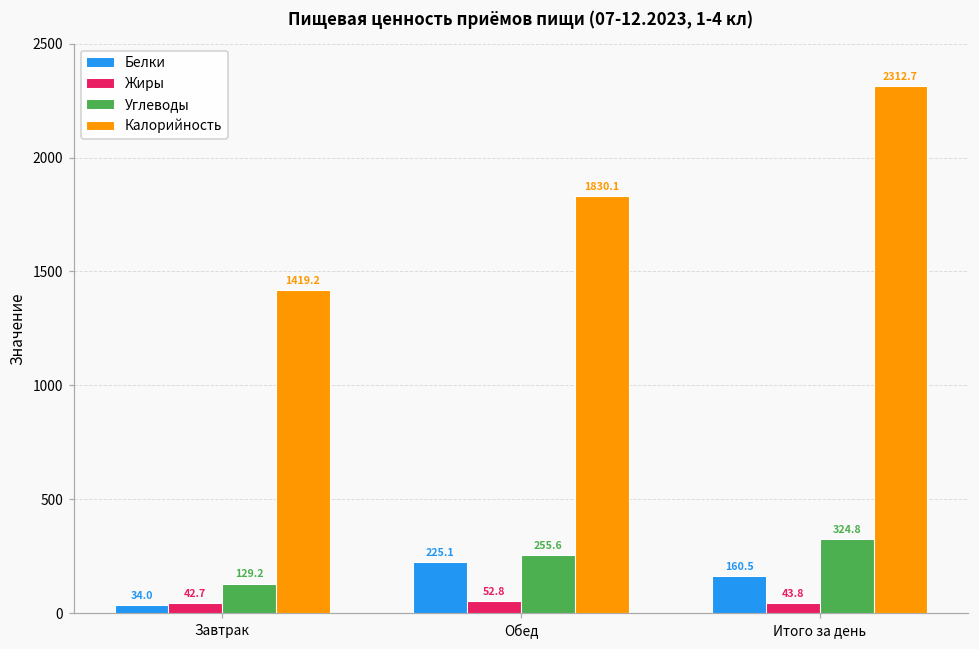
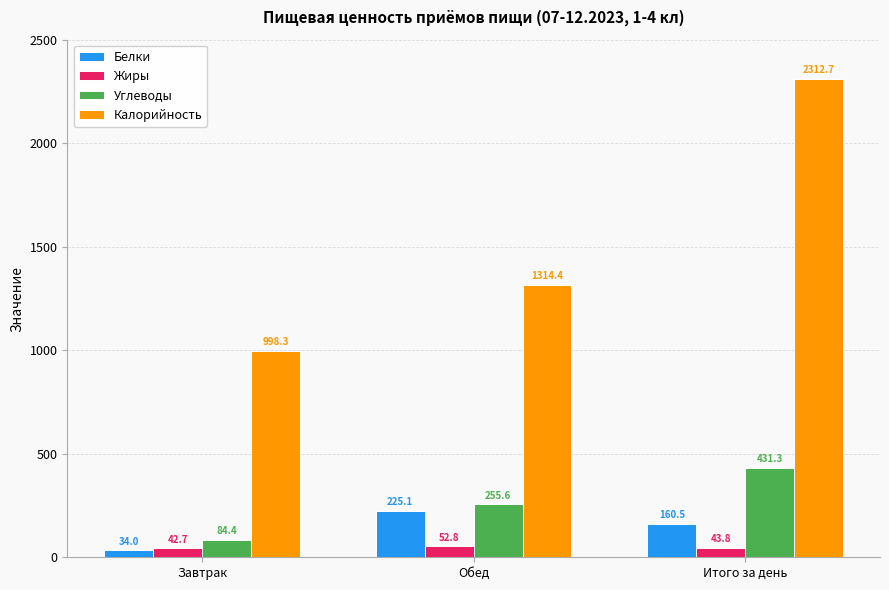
  {
    "Белки": {
      "Завтрак": 34.0,
      "Обед": 225.1,
      "Итого за день": 160.5
    },
    "Жиры": {
      "Завтрак": 42.7,
      "Обед": 52.8,
      "Итого за день": 43.8
    },
    "Углеводы": {
-     "Завтрак": 129.2,
+     "Завтрак": 84.4,
      "Обед": 255.6,
-     "Итого за день": 324.8
+     "Итого за день": 431.3
    },
    "Калорийность": {
-     "Завтрак": 1419.2,
-     "Обед": 1830.1,
+     "Завтрак": 998.3,
+     "Обед": 1314.4,
      "Итого за день": 2312.7
    }
  }
